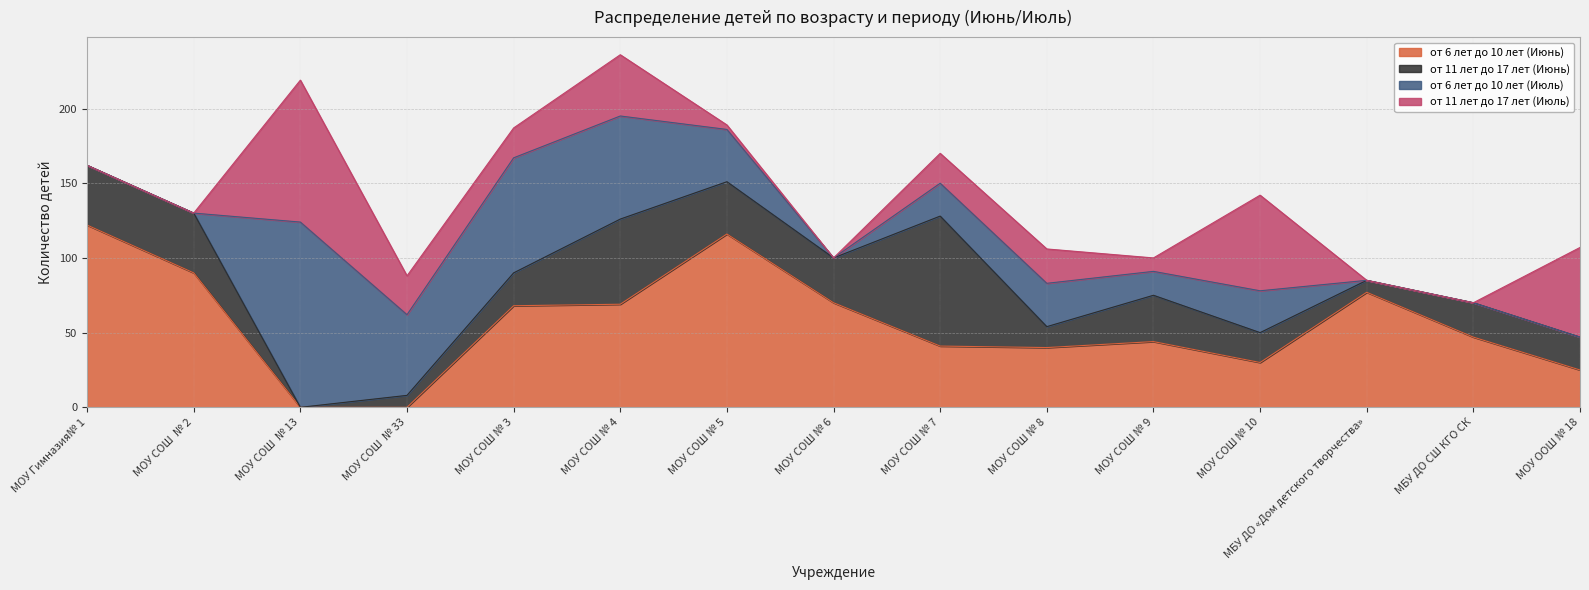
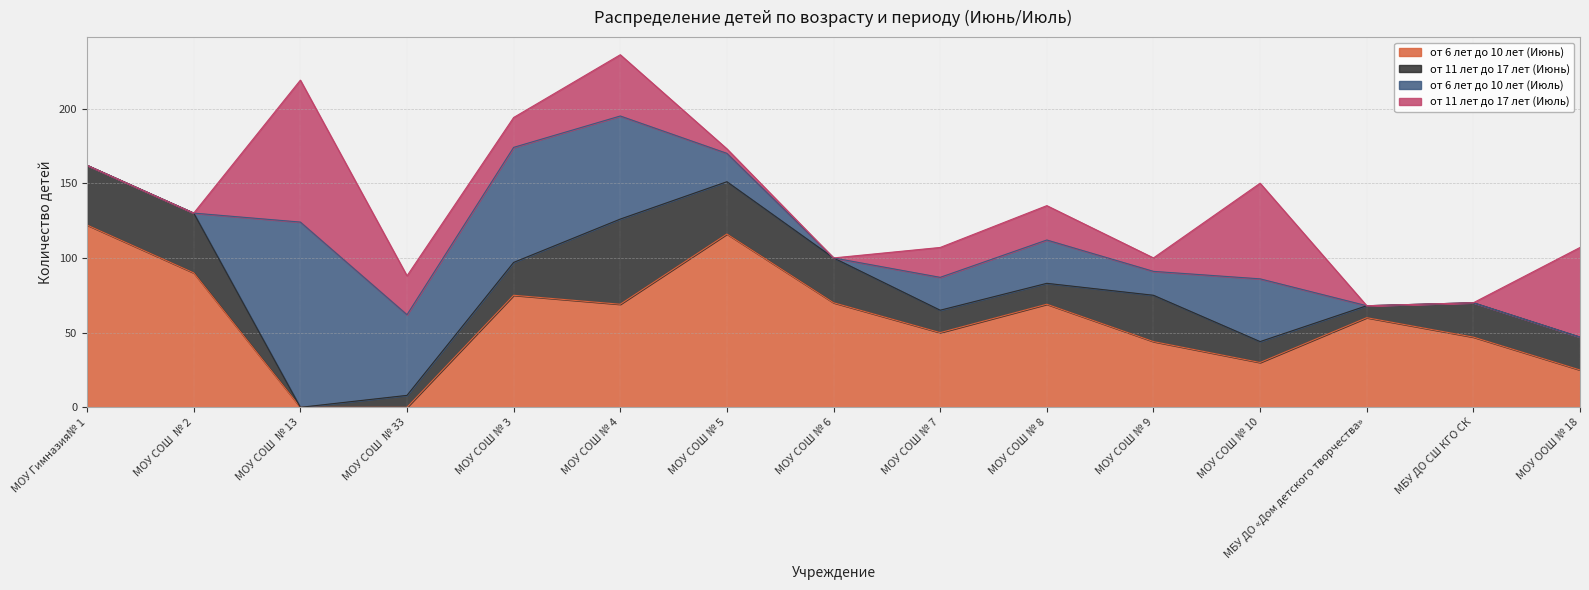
  {
    "от 6 лет до 10 лет (Июнь)": {
      "МОУ Гимназия№ 1": 122,
      "МОУ СОШ № 2": 90,
      "МОУ СОШ № 33": 0,
-     "МОУ СОШ № 3": 68,
+     "МОУ СОШ № 3": 75,
      "МОУ СОШ № 4": 69,
      "МОУ СОШ № 5": 116,
      "МОУ СОШ № 6": 70,
-     "МОУ СОШ № 7": 41,
-     "МОУ СОШ № 8": 40,
+     "МОУ СОШ № 7": 50,
+     "МОУ СОШ № 8": 69,
      "МОУ СОШ № 9": 44,
      "МОУ СОШ № 10": 30,
-     "МБУ ДО «Дом детского творчества»": 77,
+     "МБУ ДО «Дом детского творчества»": 60,
      "МБУ ДО СШ КГО СК": 47,
      "МОУ ООШ № 18": 25
    },
    "от 11 лет до 17 лет (Июнь)": {
      "МОУ СОШ № 33": 8,
      "МОУ СОШ № 3": 22,
      "МОУ СОШ № 4": 57,
      "МОУ СОШ № 5": 35,
-     "МОУ СОШ № 7": 87,
+     "МОУ СОШ № 7": 15,
      "МОУ СОШ № 8": 14,
      "МОУ СОШ № 9": 31,
-     "МОУ СОШ № 10": 20
+     "МОУ СОШ № 10": 14
    },
    "от 6 лет до 10 лет (Июль)": {
      "МОУ СОШ № 13": 124,
      "МОУ СОШ № 33": 54,
      "МОУ СОШ № 3": 77,
      "МОУ СОШ № 4": 69,
-     "МОУ СОШ № 5": 35,
+     "МОУ СОШ № 5": 19,
      "МОУ СОШ № 7": 22,
      "МОУ СОШ № 8": 29,
      "МОУ СОШ № 9": 16,
-     "МОУ СОШ № 10": 28
+     "МОУ СОШ № 10": 42
    },
    "от 11 лет до 17 лет (Июль)": {
      "МОУ СОШ № 13": 95,
      "МОУ СОШ № 33": 26,
      "МОУ СОШ № 3": 20,
      "МОУ СОШ № 4": 41,
      "МОУ СОШ № 5": 3,
      "МОУ СОШ № 7": 20,
      "МОУ СОШ № 8": 23,
      "МОУ СОШ № 9": 9,
      "МОУ СОШ № 10": 64,
      "МОУ ООШ № 18": 60
    }
  }
